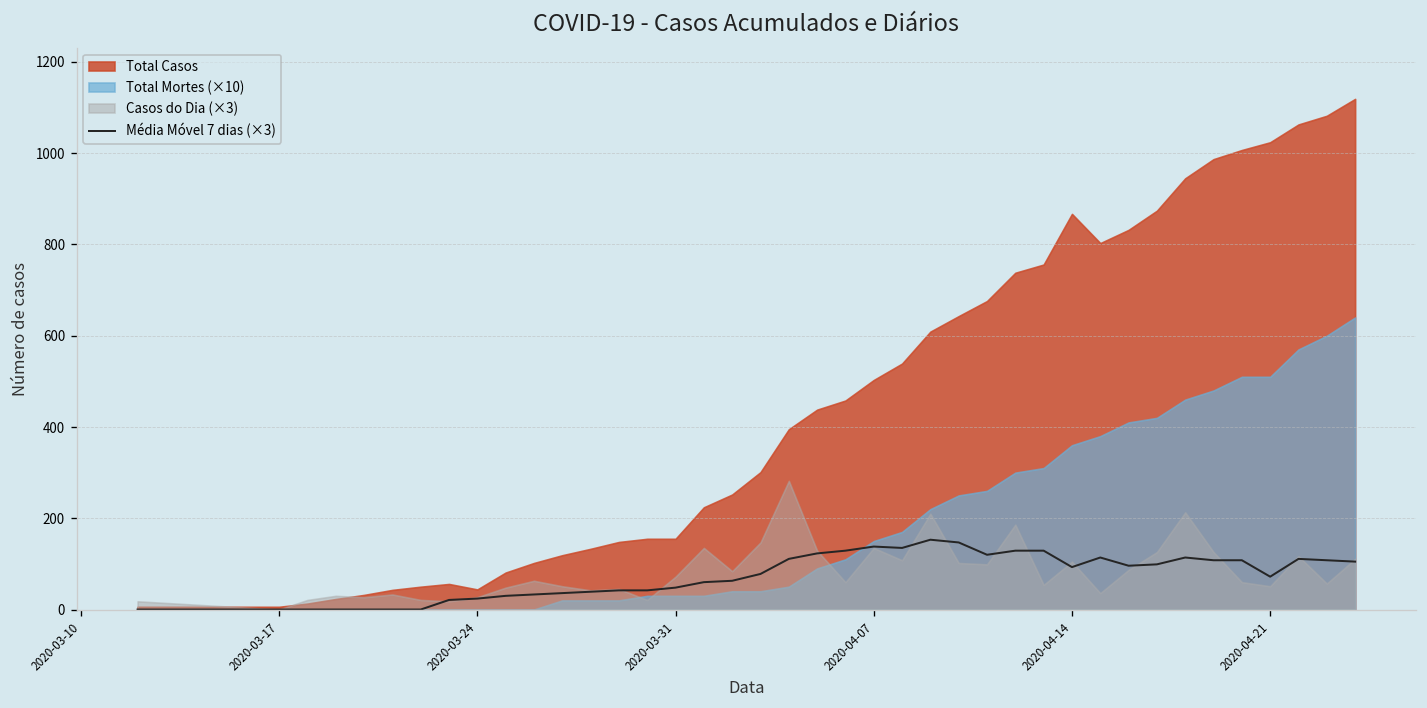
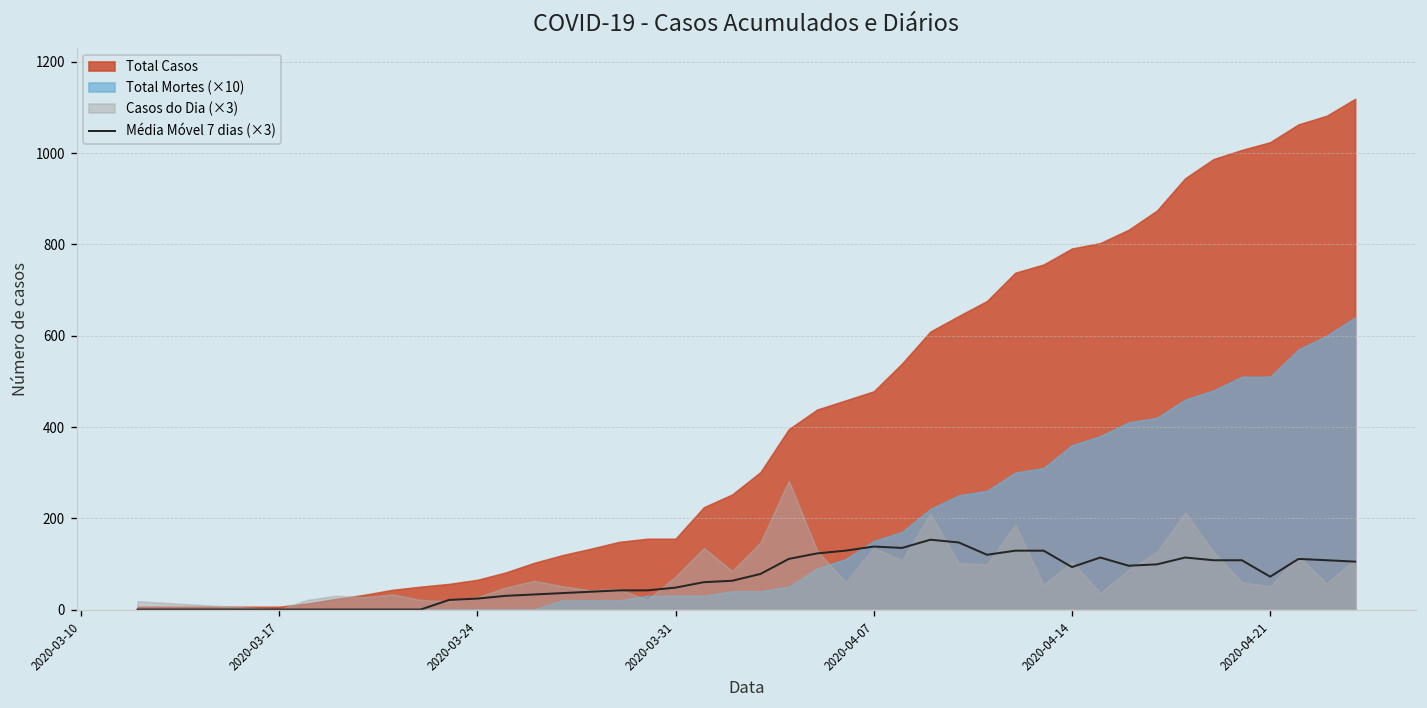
  {
    "Total Casos": {
-     "2020-03-24": 40,
+     "2020-03-24": 70,
      "2020-03-31": 160,
-     "2020-04-07": 500,
-     "2020-04-14": 870,
+     "2020-04-07": 480,
+     "2020-04-14": 790,
      "2020-04-21": 1020
    },
    "Média Móvel 7 dias (×3)": {
      "2020-03-31": 50,
      "2020-04-14": 90,
      "2020-04-21": 70
    },
    "Total Mortes (×10)": {
      "2020-03-24": 0,
      "2020-03-31": 30,
      "2020-04-07": 150,
      "2020-04-14": 360,
      "2020-04-21": 510
    },
    "Casos do Dia (×3)": {
      "2020-03-31": 70,
      "2020-04-14": 110,
      "2020-04-21": 50
    }
  }
